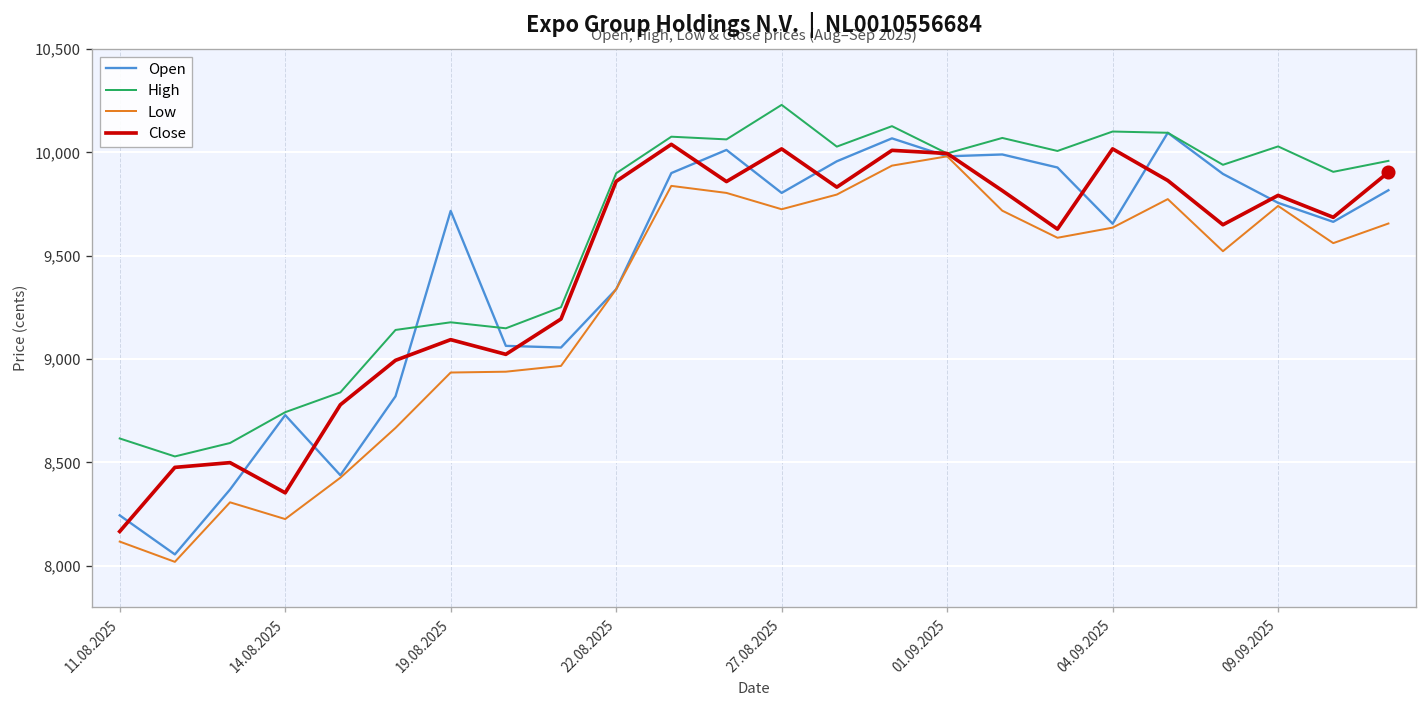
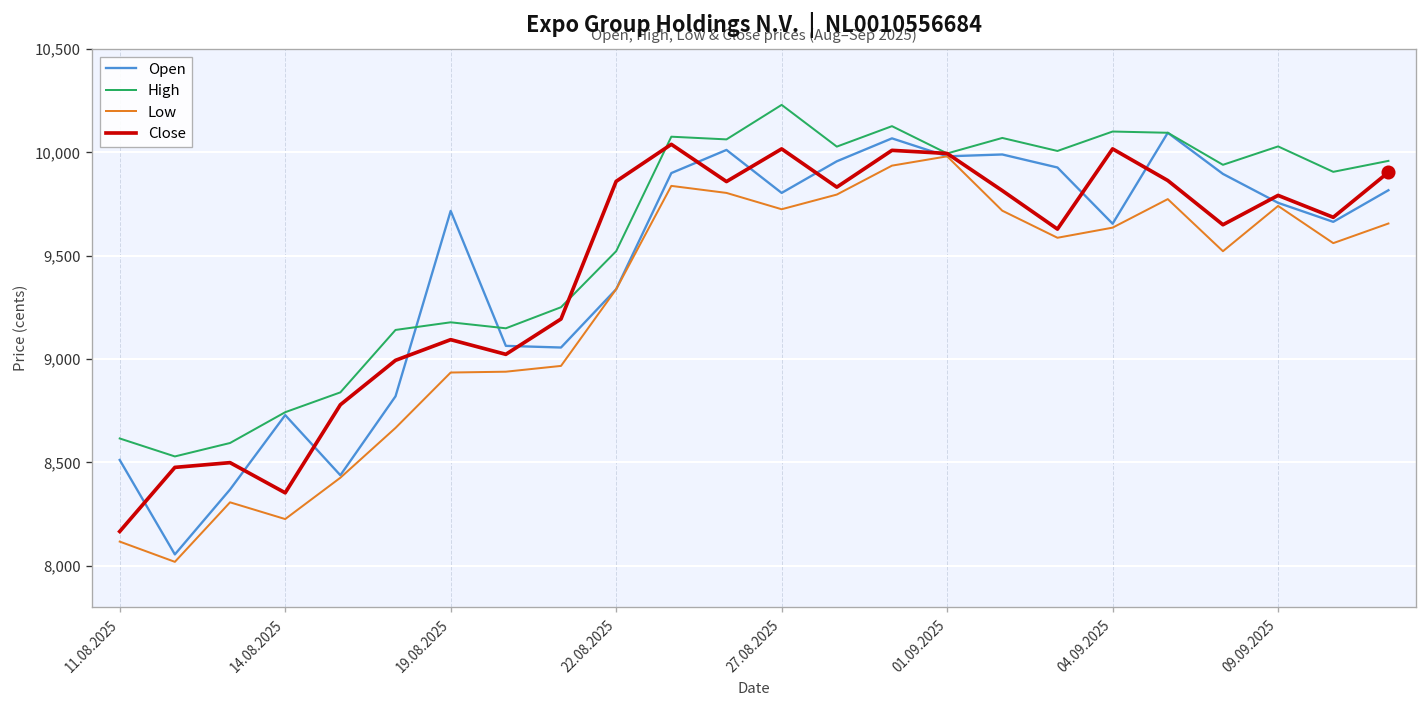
  {
    "Open": {
-     "11.08.2025": "8,240",
+     "11.08.2025": "8,510",
      "19.08.2025": "9,720",
      "27.08.2025": "9,800",
      "04.09.2025": "9,660",
      "09.09.2025": "9,760"
    },
    "High": {
      "11.08.2025": "8,620",
      "19.08.2025": "9,180",
-     "22.08.2025": "9,900",
+     "22.08.2025": "9,520",
      "27.08.2025": "10,230",
      "04.09.2025": "10,100",
      "09.09.2025": "10,030"
    },
    "Low": {
      "11.08.2025": "8,120",
      "14.08.2025": "8,230",
      "19.08.2025": "8,940",
      "27.08.2025": "9,730",
      "04.09.2025": "9,640",
      "09.09.2025": "9,740"
    }
  }
